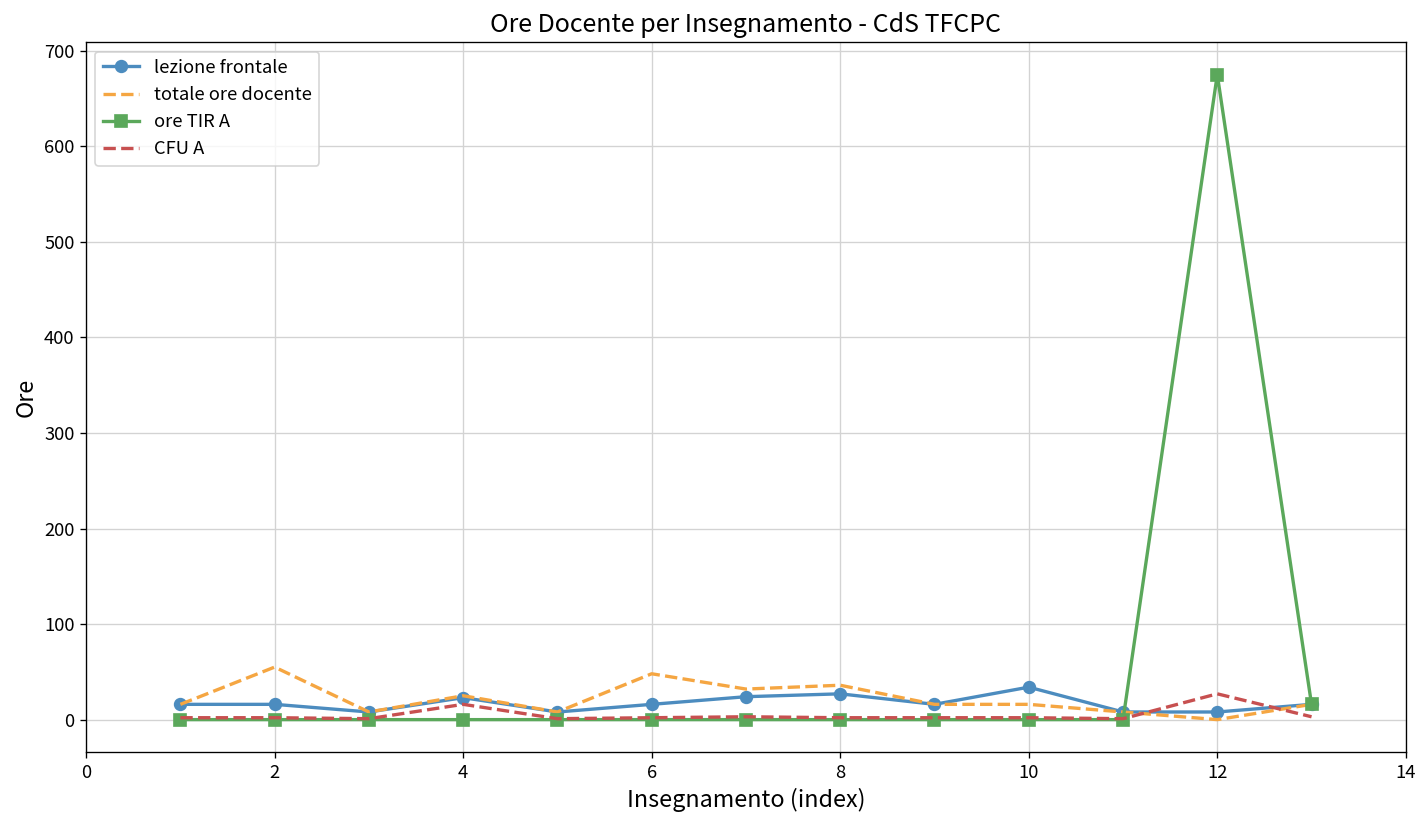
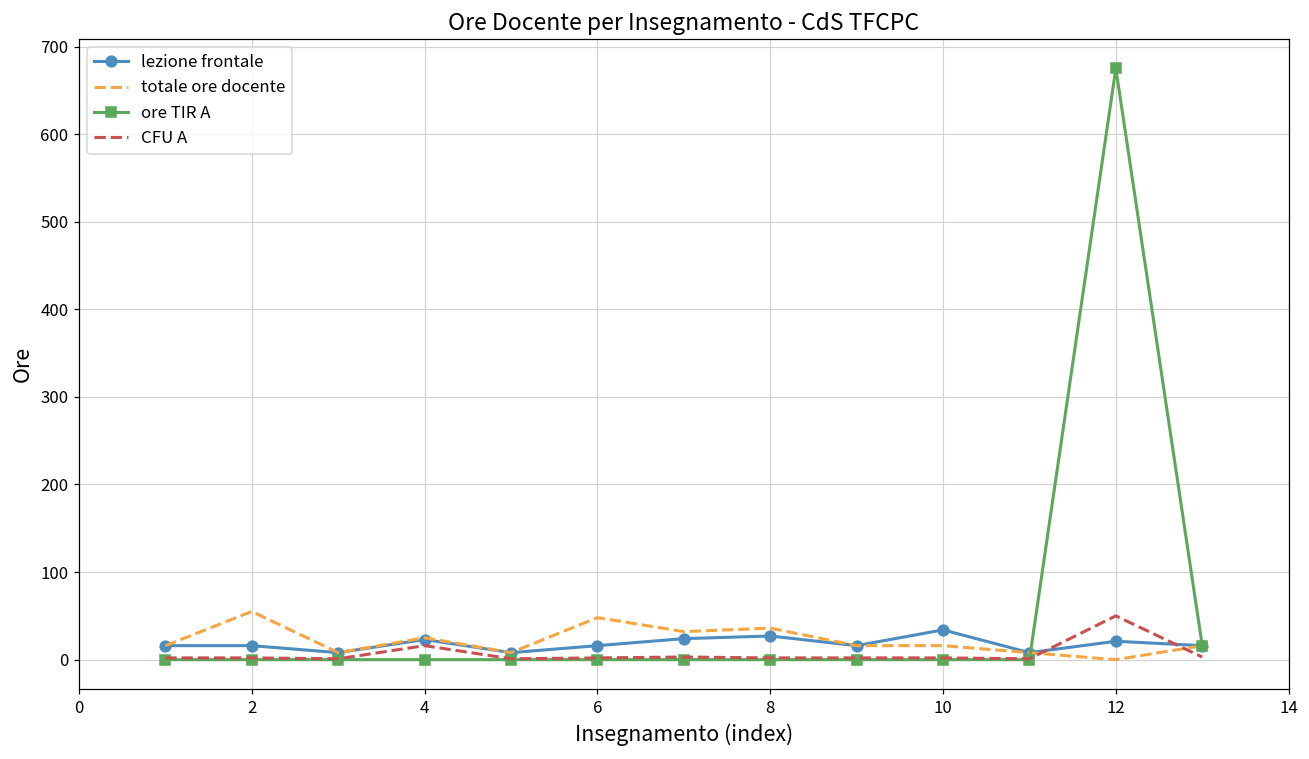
  {
    "lezione frontale": {
      "2": 20,
      "6": 20,
      "8": 30,
      "10": 30,
-     "12": 10
+     "12": 20
    },
    "totale ore docente": {
      "2": 60,
      "6": 50,
      "8": 40,
      "10": 20,
      "12": 0
    },
    "ore TIR A": {
      "4": 0,
      "12": 680
    },
    "CFU A": {
      "4": 20,
-     "12": 30
+     "12": 50
    }
  }
